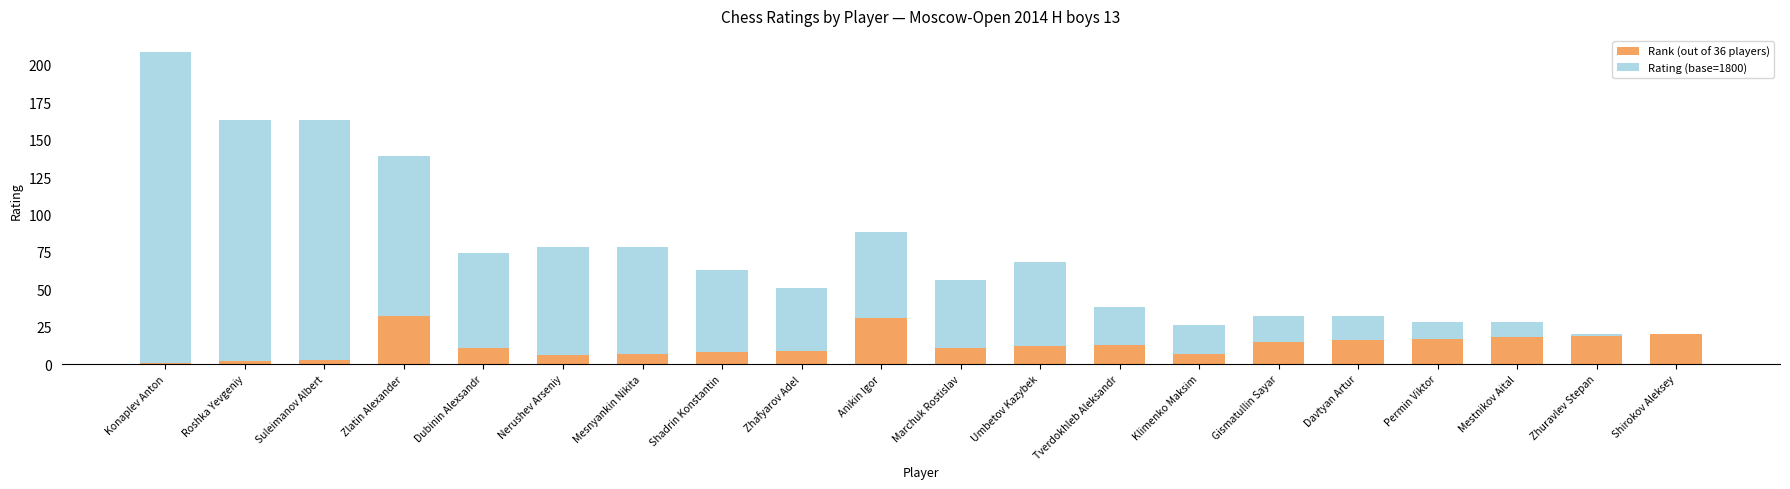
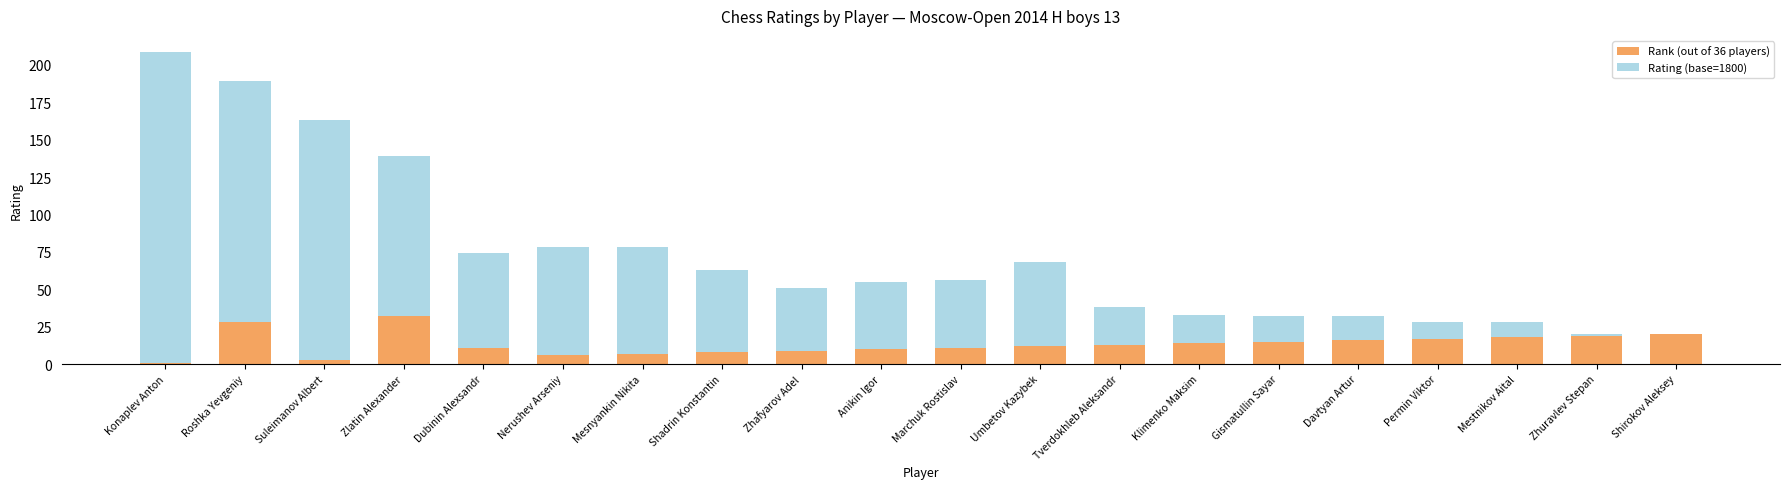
  {
    "Rank (out of 36 players)": {
-     "Roshka Yevgeniy": 2,
+     "Roshka Yevgeniy": 28,
      "Suleimanov Albert": 3,
      "Zlatin Alexander": 32,
      "Dubinin Alexsandr": 11,
      "Nerushev Arseniy": 6,
      "Mesnyankin Nikita": 7,
      "Shadrin Konstantin": 8,
      "Zhafyarov Adel": 9,
-     "Anikin Igor": 31,
+     "Anikin Igor": 10,
      "Marchuk Rostislav": 11,
      "Umbetov Kazybek": 12,
      "Tverdokhleb Aleksandr": 13,
-     "Klimenko Maksim": 7,
+     "Klimenko Maksim": 14,
      "Gismatullin Sayar": 15,
      "Davtyan Artur": 16,
      "Permin Viktor": 17,
      "Mestnikov Aital": 18,
      "Zhuravlev Stepan": 19,
      "Shirokov Aleksey": 20
    },
    "Rating (base=1800)": {
      "Konaplev Anton": 208,
      "Roshka Yevgeniy": 161,
      "Suleimanov Albert": 160,
      "Zlatin Alexander": 107,
      "Dubinin Alexsandr": 63,
      "Nerushev Arseniy": 72,
      "Mesnyankin Nikita": 71,
      "Shadrin Konstantin": 55,
      "Zhafyarov Adel": 42,
-     "Anikin Igor": 57,
+     "Anikin Igor": 45,
      "Marchuk Rostislav": 45,
      "Umbetov Kazybek": 56,
      "Tverdokhleb Aleksandr": 25,
      "Klimenko Maksim": 19,
      "Gismatullin Sayar": 17,
      "Davtyan Artur": 16,
      "Permin Viktor": 11,
      "Mestnikov Aital": 10,
      "Shirokov Aleksey": 0
    }
  }
